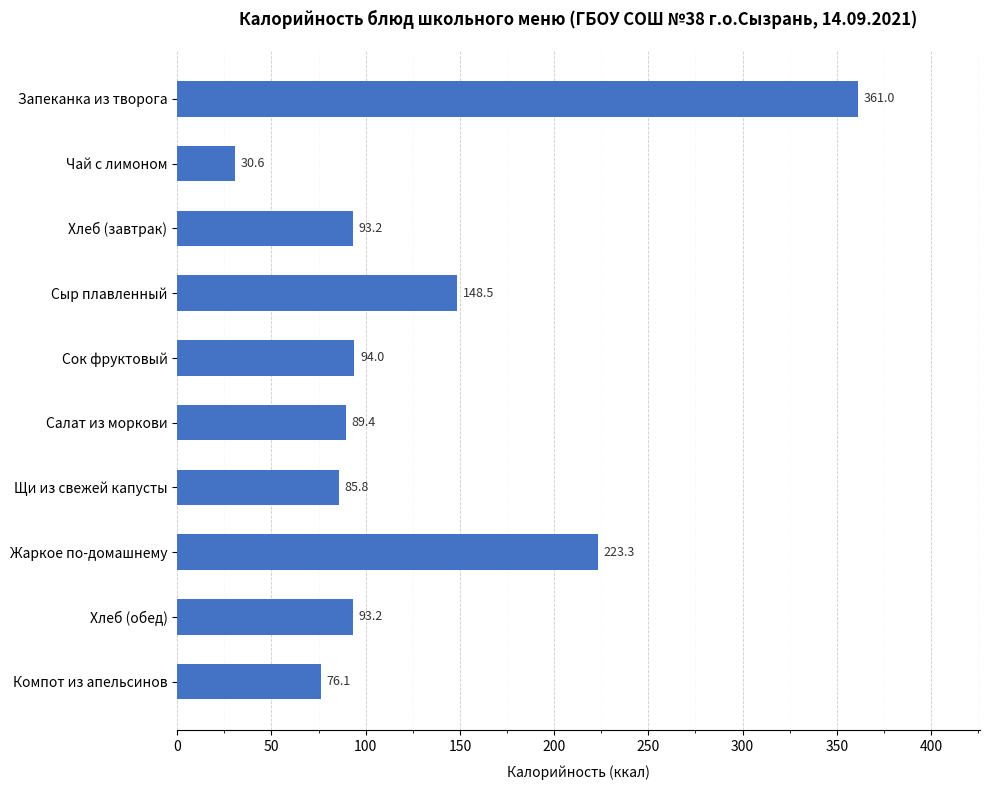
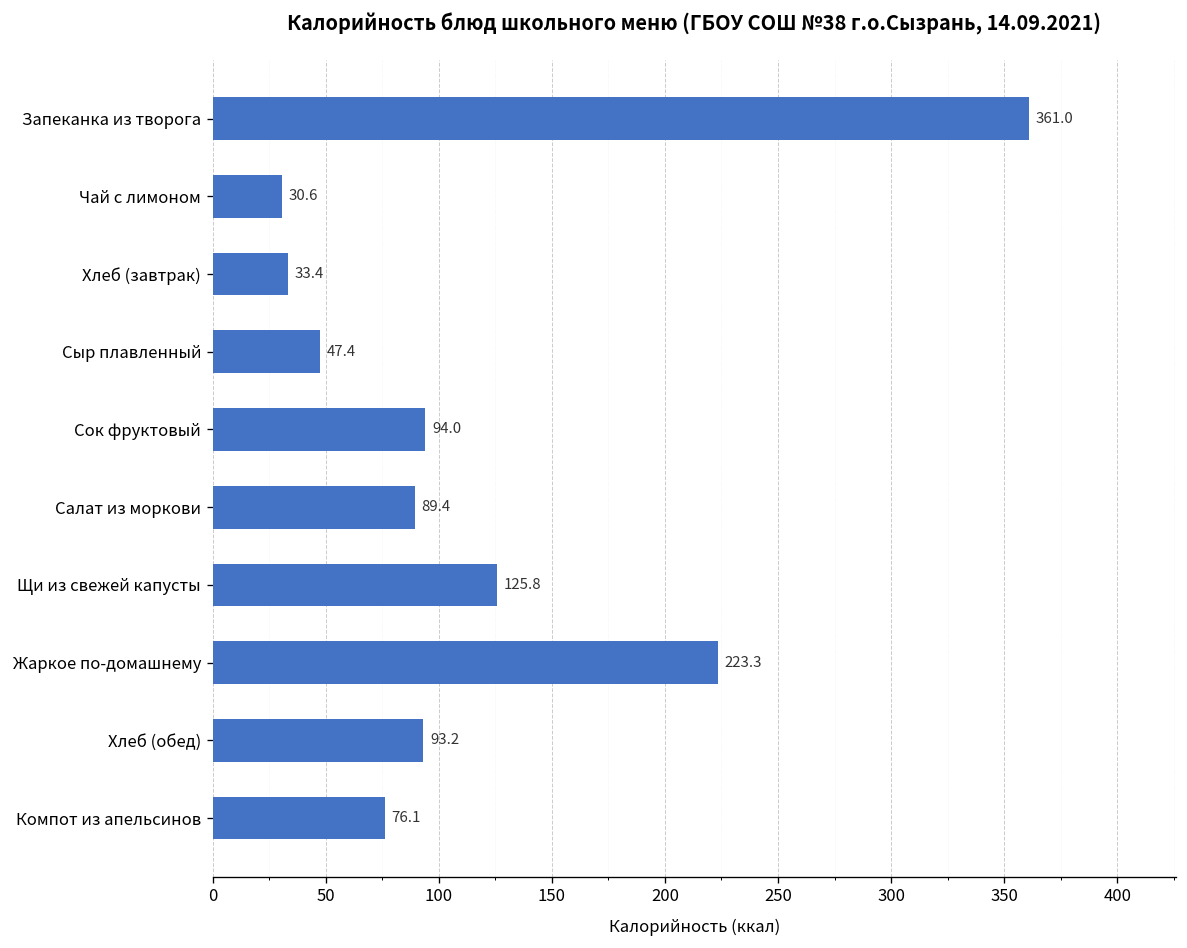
  {
    "Запеканка из творога": 361.0,
    "Чай с лимоном": 30.6,
-   "Хлеб (завтрак)": 93.2,
-   "Сыр плавленный": 148.5,
+   "Хлеб (завтрак)": 33.4,
+   "Сыр плавленный": 47.4,
    "Сок фруктовый": 94.0,
    "Салат из моркови": 89.4,
-   "Щи из свежей капусты": 85.8,
+   "Щи из свежей капусты": 125.8,
    "Жаркое по-домашнему": 223.3,
    "Хлеб (обед)": 93.2,
    "Компот из апельсинов": 76.1
  }
